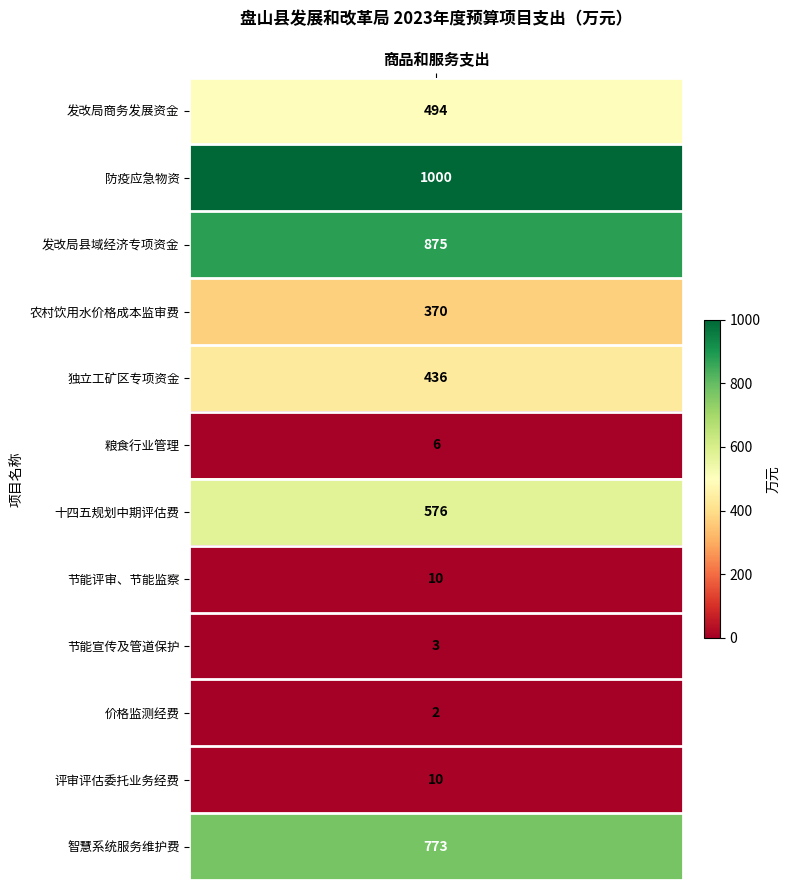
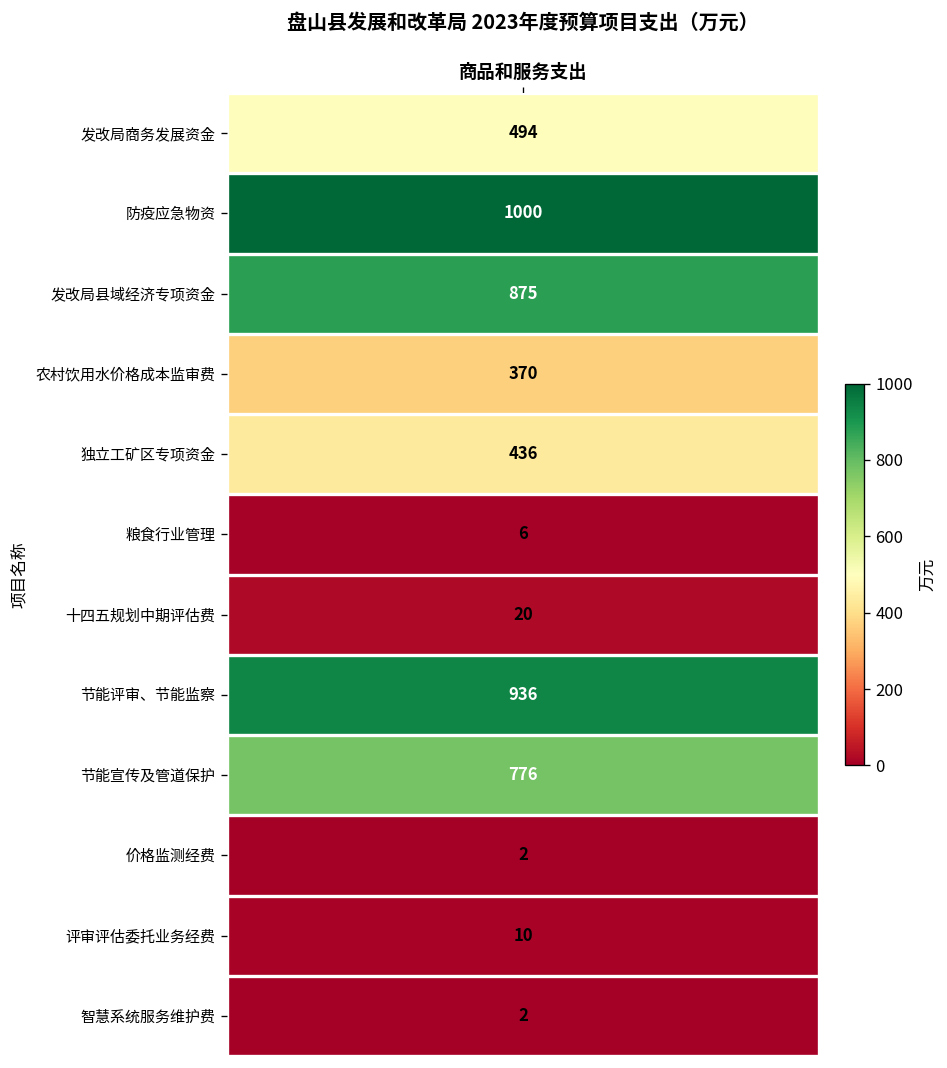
  {
    "发改局商务发展资金": {
      "商品和服务支出": 494
    },
    "防疫应急物资": {
      "商品和服务支出": 1000
    },
    "发改局县域经济专项资金": {
      "商品和服务支出": 875
    },
    "农村饮用水价格成本监审费": {
      "商品和服务支出": 370
    },
    "独立工矿区专项资金": {
      "商品和服务支出": 436
    },
    "粮食行业管理": {
      "商品和服务支出": 6
    },
    "十四五规划中期评估费": {
-     "商品和服务支出": 576
+     "商品和服务支出": 20
    },
    "节能评审、节能监察": {
-     "商品和服务支出": 10
+     "商品和服务支出": 936
    },
    "节能宣传及管道保护": {
-     "商品和服务支出": 3
+     "商品和服务支出": 776
    },
    "价格监测经费": {
      "商品和服务支出": 2
    },
    "评审评估委托业务经费": {
      "商品和服务支出": 10
    },
    "智慧系统服务维护费": {
-     "商品和服务支出": 773
+     "商品和服务支出": 2
    }
  }
